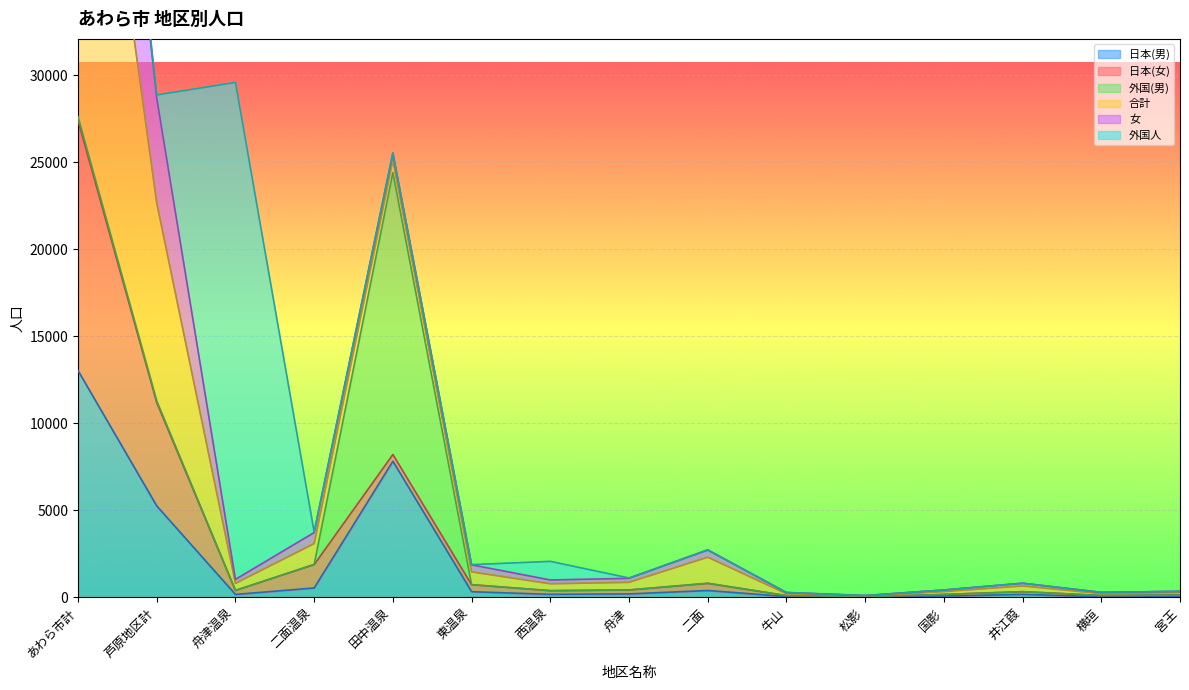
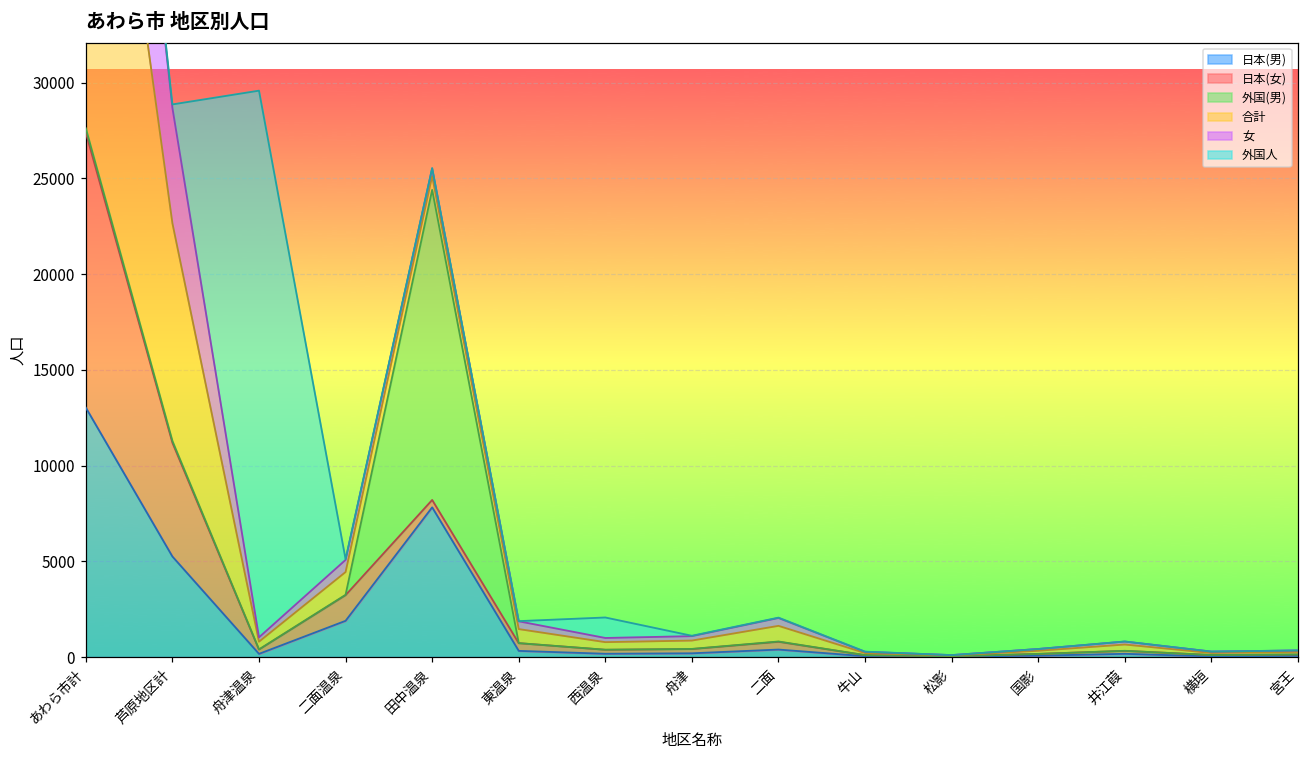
  {
    "日本(男)": {
      "あわら市計": 13000,
      "芦原地区計": 5300,
      "舟津温泉": 200,
-     "二面温泉": 500,
+     "二面温泉": 1900,
      "田中温泉": 7800,
      "東温泉": 300,
      "西温泉": 200,
      "舟津": 200,
      "二面": 400,
      "井江葭": 200
    },
    "日本(女)": {
      "あわら市計": 14400,
      "田中温泉": 400
    },
    "外国(男)": {
      "あわら市計": 200,
      "田中温泉": 16200
    },
    "合計": {
      "芦原地区計": 11400,
      "舟津温泉": 400,
      "二面温泉": 1200,
      "田中温泉": 700,
      "東温泉": 700,
      "西温泉": 400,
      "舟津": 400,
-     "二面": 1500,
+     "二面": 800,
      "井江葭": 300
    },
    "女": {
      "芦原地区計": 6000,
      "舟津温泉": 200,
      "西温泉": 200
    },
    "外国人": {
      "芦原地区計": 200,
      "舟津温泉": 28500,
      "西温泉": 1100
    }
  }
